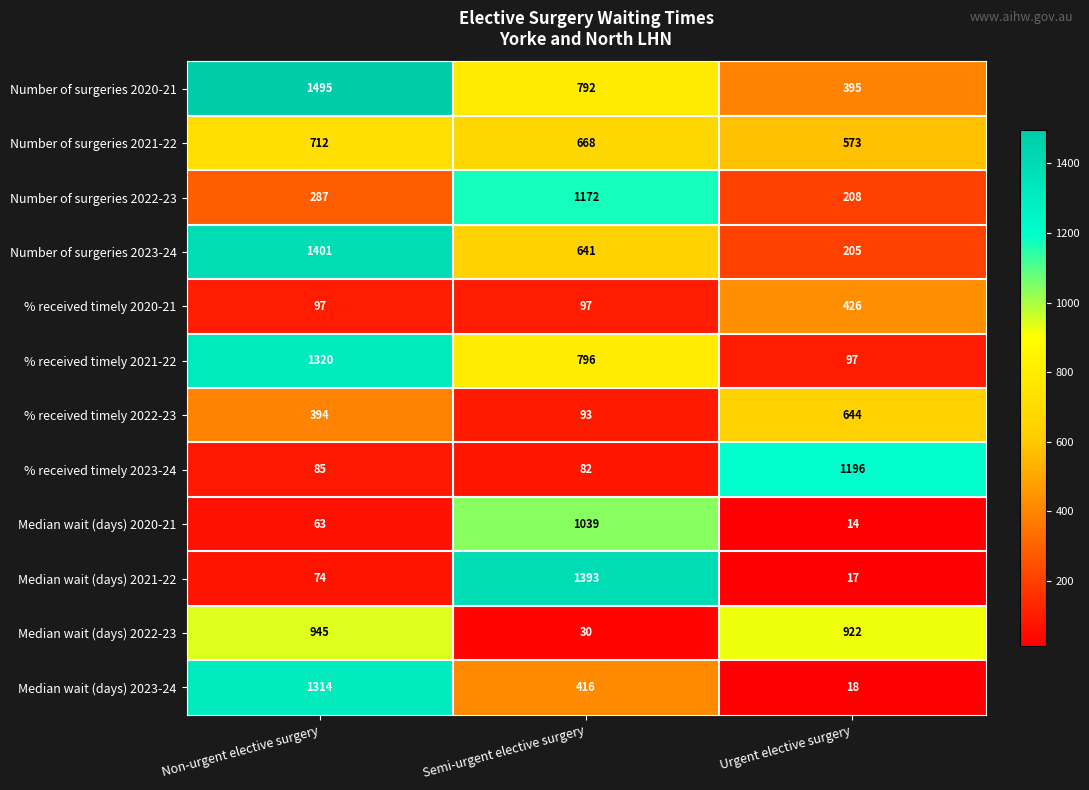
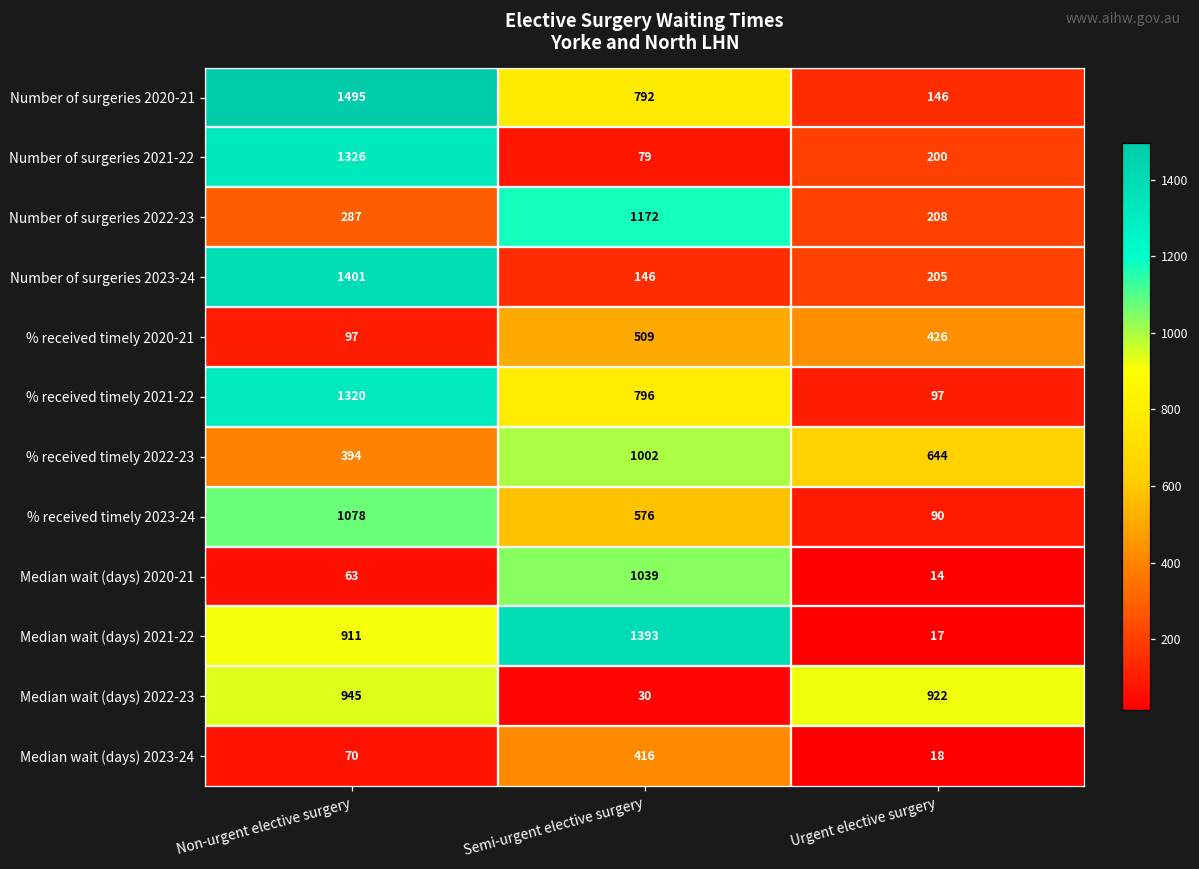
  {
    "Number of surgeries 2020-21": {
      "Non-urgent elective surgery": 1495,
      "Semi-urgent elective surgery": 792,
-     "Urgent elective surgery": 395
+     "Urgent elective surgery": 146
    },
    "Number of surgeries 2021-22": {
-     "Non-urgent elective surgery": 712,
-     "Semi-urgent elective surgery": 668,
-     "Urgent elective surgery": 573
+     "Non-urgent elective surgery": 1326,
+     "Semi-urgent elective surgery": 79,
+     "Urgent elective surgery": 200
    },
    "Number of surgeries 2022-23": {
      "Non-urgent elective surgery": 287,
      "Semi-urgent elective surgery": 1172,
      "Urgent elective surgery": 208
    },
    "Number of surgeries 2023-24": {
      "Non-urgent elective surgery": 1401,
-     "Semi-urgent elective surgery": 641,
+     "Semi-urgent elective surgery": 146,
      "Urgent elective surgery": 205
    },
    "% received timely 2020-21": {
      "Non-urgent elective surgery": 97,
-     "Semi-urgent elective surgery": 97,
+     "Semi-urgent elective surgery": 509,
      "Urgent elective surgery": 426
    },
    "% received timely 2021-22": {
      "Non-urgent elective surgery": 1320,
      "Semi-urgent elective surgery": 796,
      "Urgent elective surgery": 97
    },
    "% received timely 2022-23": {
      "Non-urgent elective surgery": 394,
-     "Semi-urgent elective surgery": 93,
+     "Semi-urgent elective surgery": 1002,
      "Urgent elective surgery": 644
    },
    "% received timely 2023-24": {
-     "Non-urgent elective surgery": 85,
-     "Semi-urgent elective surgery": 82,
-     "Urgent elective surgery": 1196
+     "Non-urgent elective surgery": 1078,
+     "Semi-urgent elective surgery": 576,
+     "Urgent elective surgery": 90
    },
    "Median wait (days) 2020-21": {
      "Non-urgent elective surgery": 63,
      "Semi-urgent elective surgery": 1039,
      "Urgent elective surgery": 14
    },
    "Median wait (days) 2021-22": {
-     "Non-urgent elective surgery": 74,
+     "Non-urgent elective surgery": 911,
      "Semi-urgent elective surgery": 1393,
      "Urgent elective surgery": 17
    },
    "Median wait (days) 2022-23": {
      "Non-urgent elective surgery": 945,
      "Semi-urgent elective surgery": 30,
      "Urgent elective surgery": 922
    },
    "Median wait (days) 2023-24": {
-     "Non-urgent elective surgery": 1314,
+     "Non-urgent elective surgery": 70,
      "Semi-urgent elective surgery": 416,
      "Urgent elective surgery": 18
    }
  }
